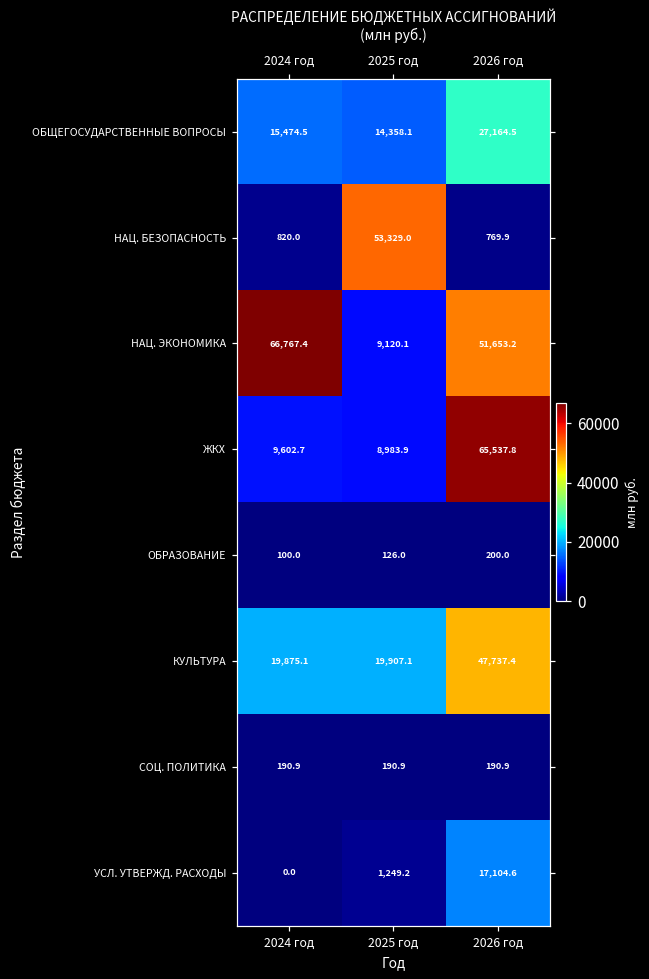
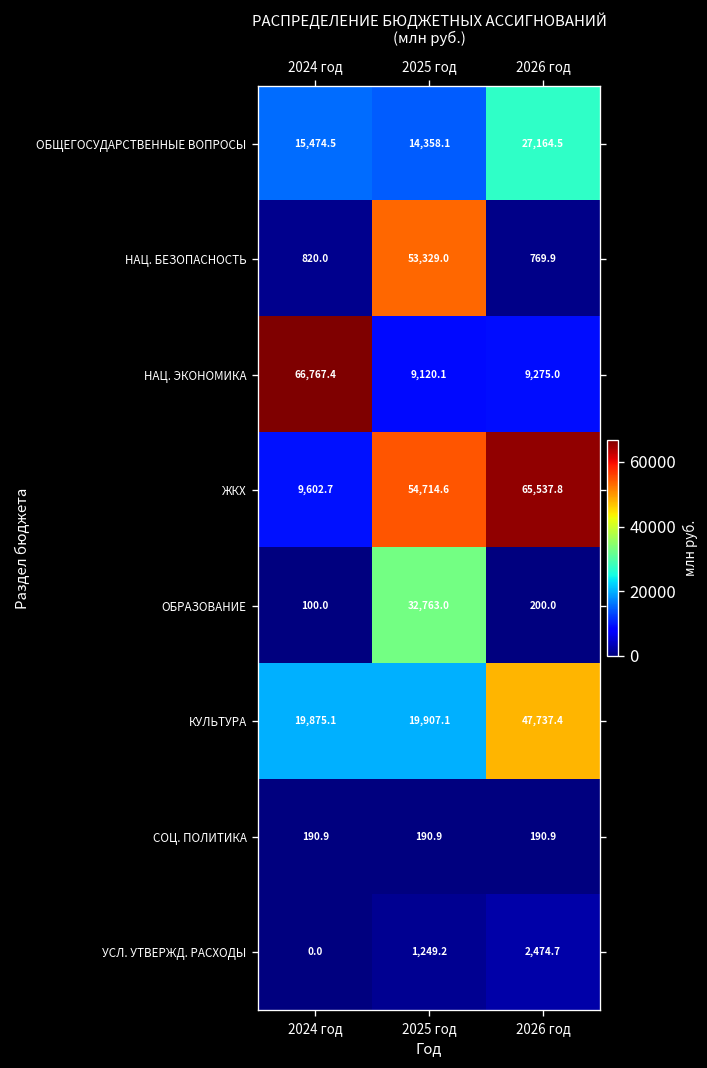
  {
    "ОБЩЕГОСУДАРСТВЕННЫЕ ВОПРОСЫ": {
      "2024 год": "15,474.5",
      "2025 год": "14,358.1",
      "2026 год": "27,164.5"
    },
    "НАЦ. БЕЗОПАСНОСТЬ": {
      "2024 год": "820.0",
      "2025 год": "53,329.0",
      "2026 год": "769.9"
    },
    "НАЦ. ЭКОНОМИКА": {
      "2024 год": "66,767.4",
      "2025 год": "9,120.1",
-     "2026 год": "51,653.2"
+     "2026 год": "9,275.0"
    },
    "ЖКХ": {
      "2024 год": "9,602.7",
-     "2025 год": "8,983.9",
+     "2025 год": "54,714.6",
      "2026 год": "65,537.8"
    },
    "ОБРАЗОВАНИЕ": {
      "2024 год": "100.0",
-     "2025 год": "126.0",
+     "2025 год": "32,763.0",
      "2026 год": "200.0"
    },
    "КУЛЬТУРА": {
      "2024 год": "19,875.1",
      "2025 год": "19,907.1",
      "2026 год": "47,737.4"
    },
    "СОЦ. ПОЛИТИКА": {
      "2024 год": "190.9",
      "2025 год": "190.9",
      "2026 год": "190.9"
    },
    "УСЛ. УТВЕРЖД. РАСХОДЫ": {
      "2024 год": "0.0",
      "2025 год": "1,249.2",
-     "2026 год": "17,104.6"
+     "2026 год": "2,474.7"
    }
  }
